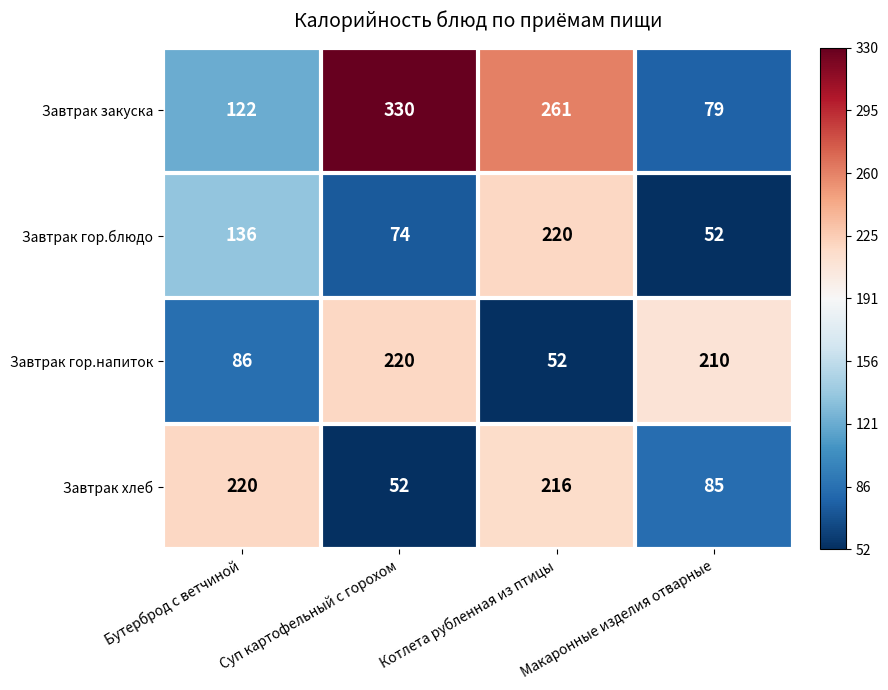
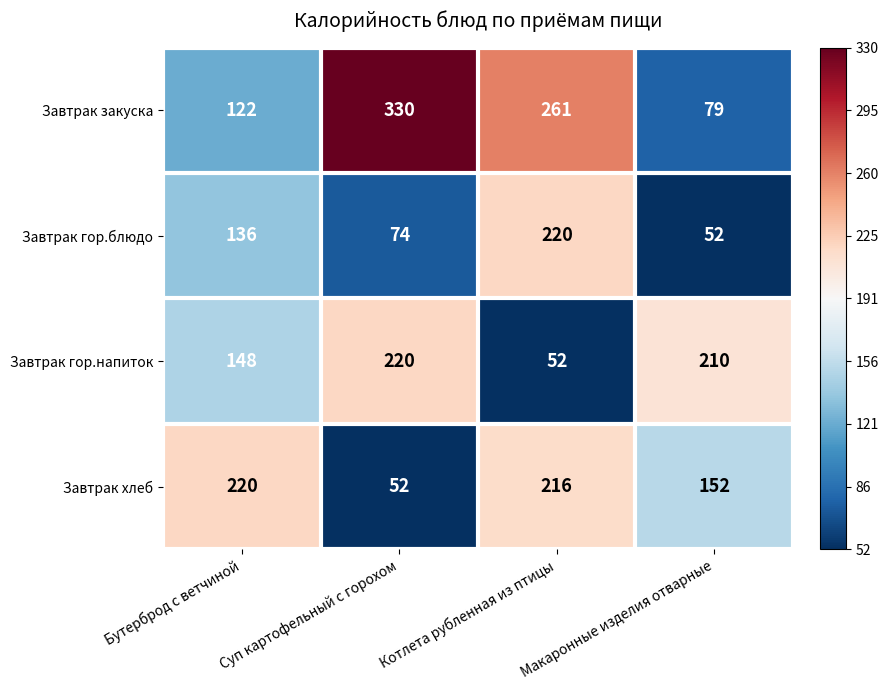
  {
    "Завтрак закуска": {
      "Бутерброд с ветчиной": 122,
      "Суп картофельный с горохом": 330,
      "Котлета рубленная из птицы": 261,
      "Макаронные изделия отварные": 79
    },
    "Завтрак гор.блюдо": {
      "Бутерброд с ветчиной": 136,
      "Суп картофельный с горохом": 74,
      "Котлета рубленная из птицы": 220,
      "Макаронные изделия отварные": 52
    },
    "Завтрак гор.напиток": {
-     "Бутерброд с ветчиной": 86,
+     "Бутерброд с ветчиной": 148,
      "Суп картофельный с горохом": 220,
      "Котлета рубленная из птицы": 52,
      "Макаронные изделия отварные": 210
    },
    "Завтрак хлеб": {
      "Бутерброд с ветчиной": 220,
      "Суп картофельный с горохом": 52,
      "Котлета рубленная из птицы": 216,
-     "Макаронные изделия отварные": 85
+     "Макаронные изделия отварные": 152
    }
  }
